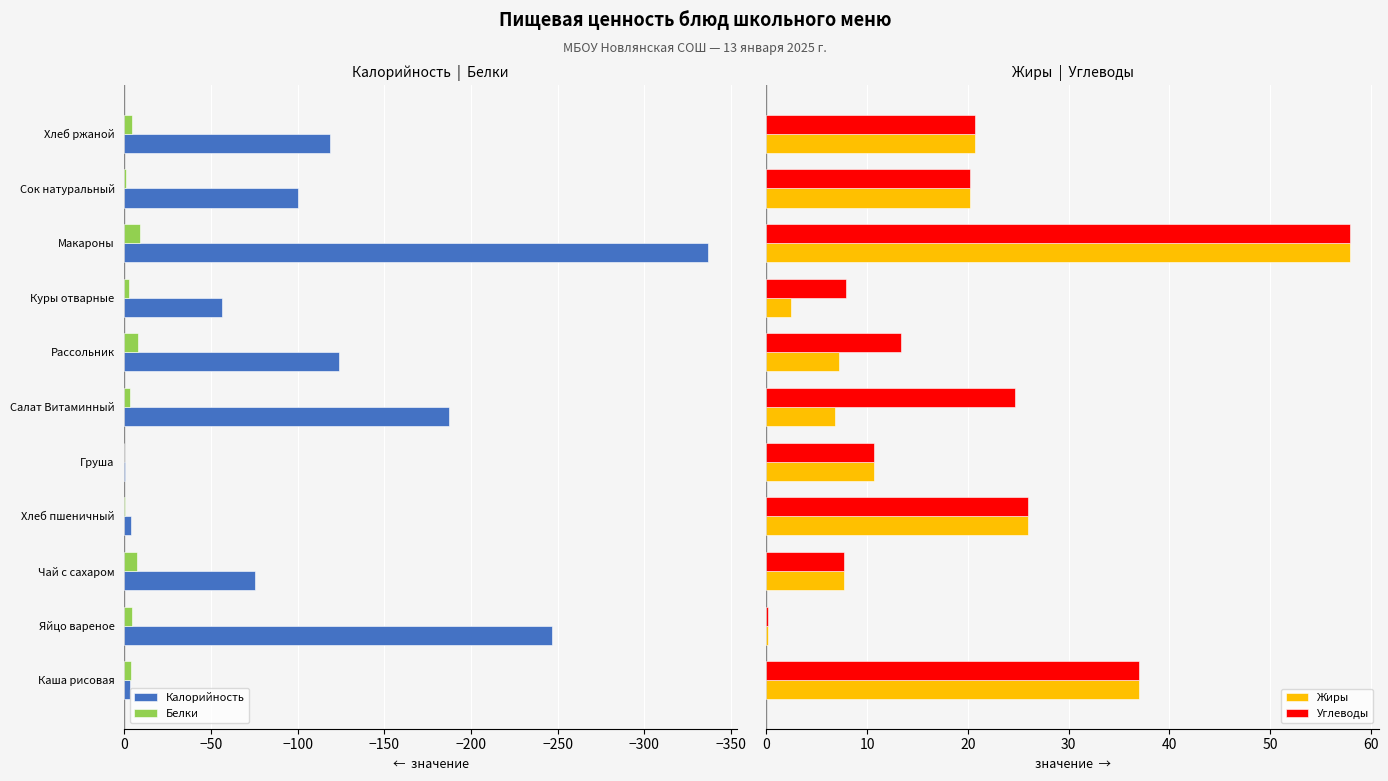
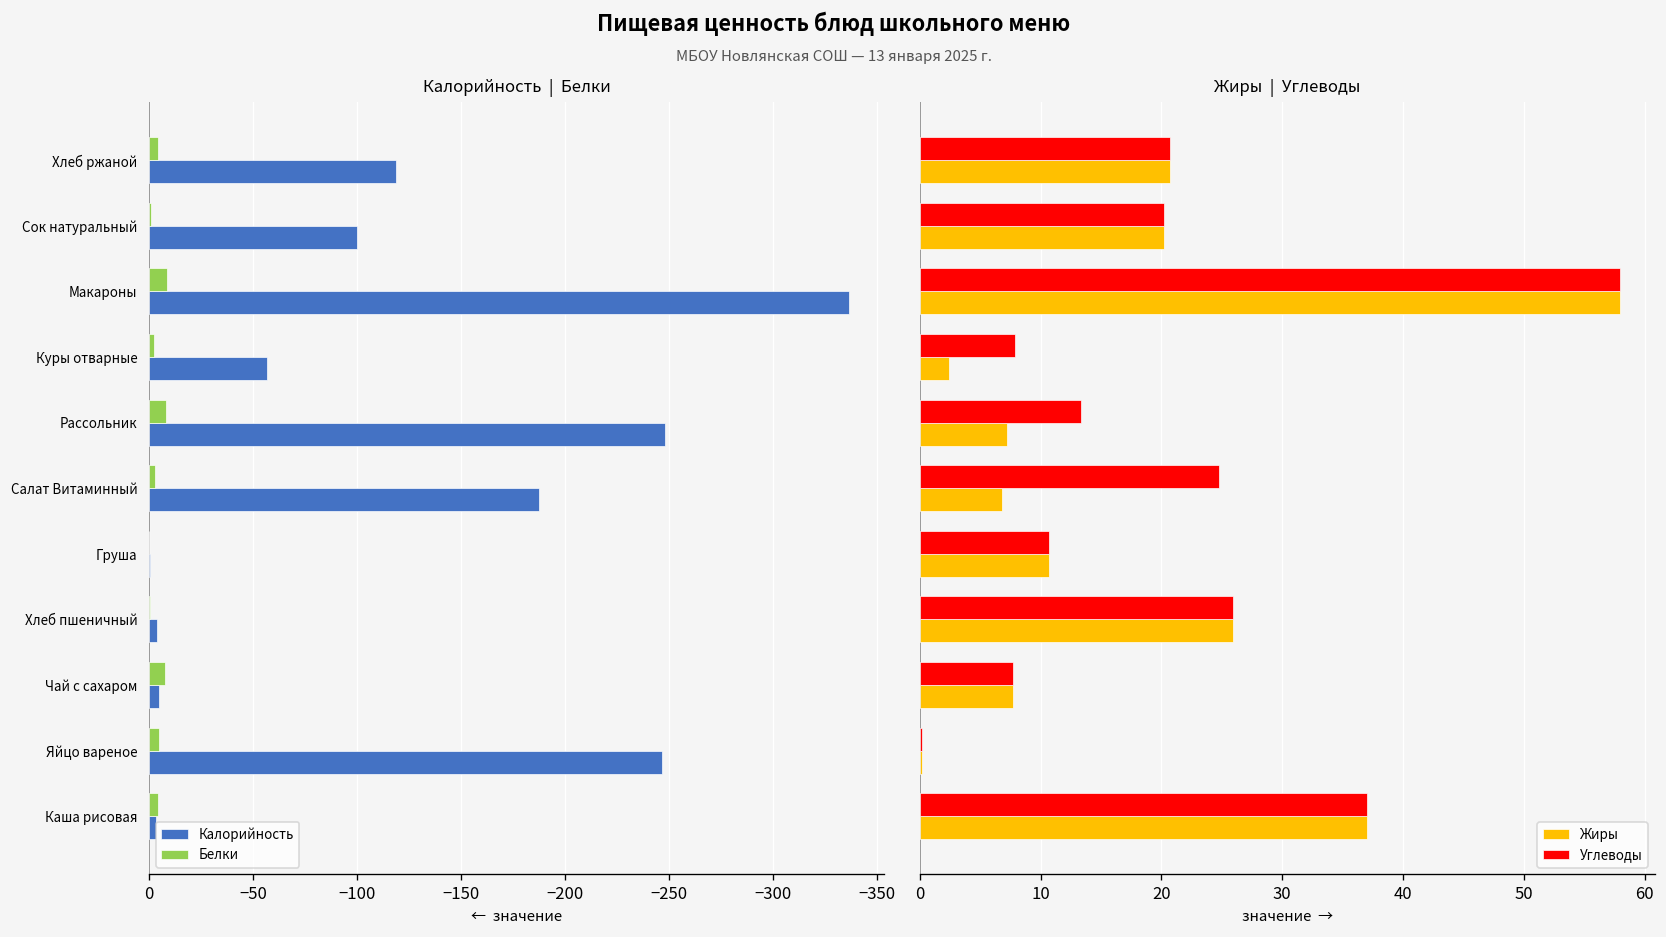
  {
    "Калорийность | Белки": {
      "Калорийность": {
        "Хлеб ржаной": -119,
        "Сок натуральный": -100,
        "Макароны": -337,
        "Куры отварные": -57,
-       "Рассольник": -124,
+       "Рассольник": -248,
        "Салат Витаминный": -187,
        "Хлеб пшеничный": -4,
-       "Чай с сахаром": -75,
+       "Чай с сахаром": -5,
        "Яйцо вареное": -247,
        "Каша рисовая": -3
      },
      "Белки": {
        "Хлеб ржаной": -4,
        "Макароны": -9,
        "Куры отварные": -2,
        "Рассольник": -8,
        "Салат Витаминный": -3,
        "Груша": 0,
        "Чай с сахаром": -7,
        "Яйцо вареное": -5,
        "Каша рисовая": -4
      }
    }
  }
